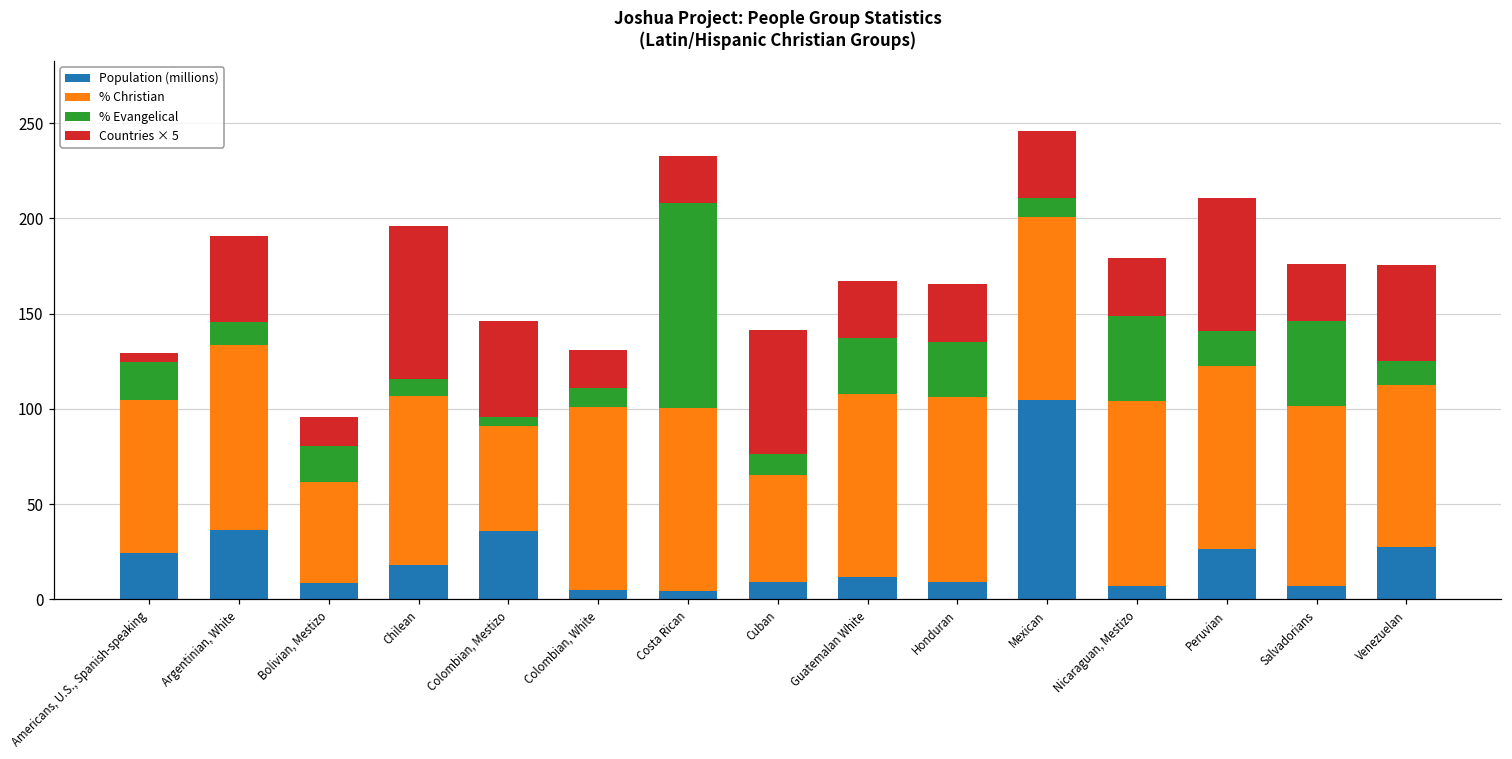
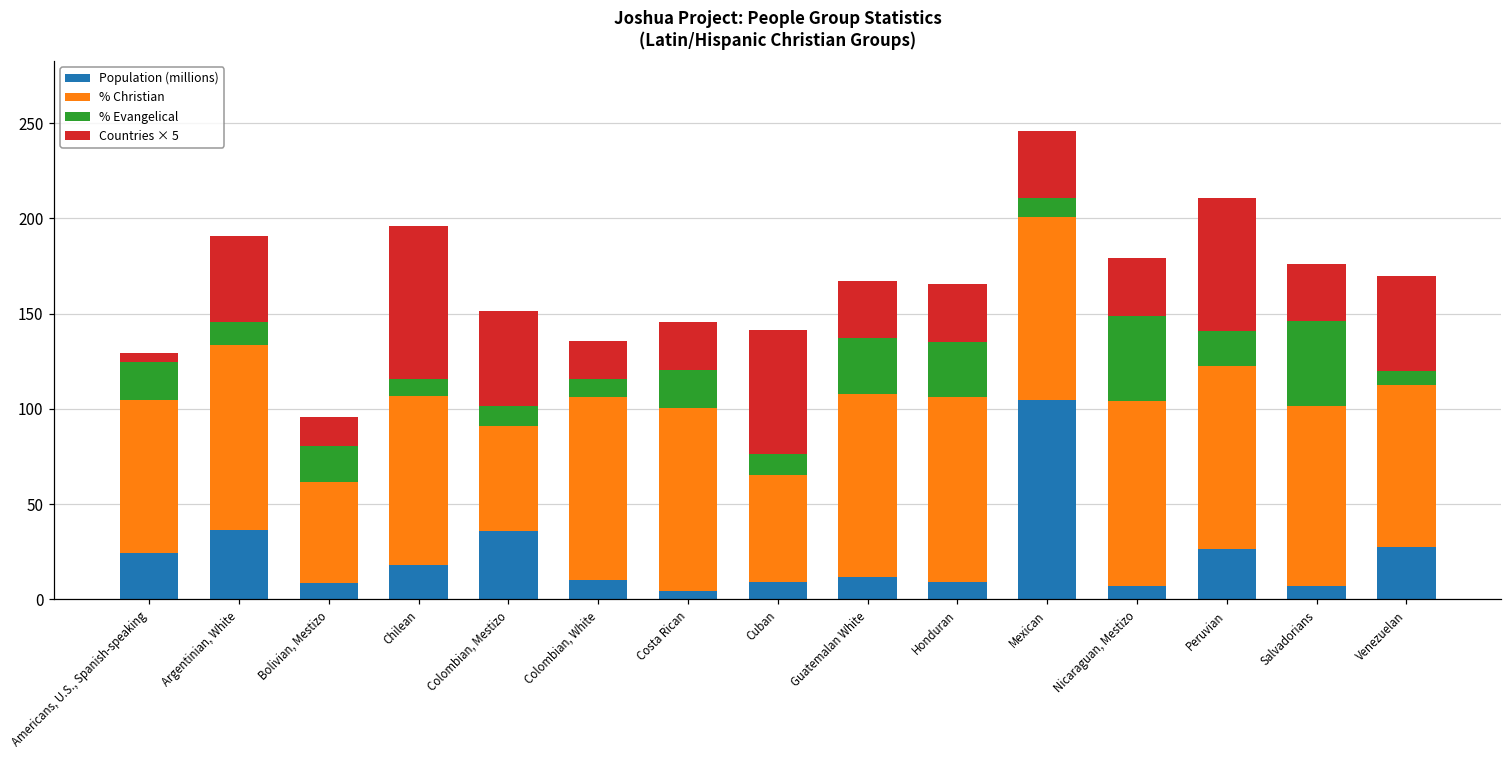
  {
    "Population (millions)": {
      "Americans, U.S., Spanish-speaking": 24,
      "Argentinian, White": 37,
      "Bolivian, Mestizo": 9,
      "Chilean": 18,
      "Colombian, Mestizo": 36,
-     "Colombian, White": 5,
+     "Colombian, White": 10,
      "Costa Rican": 4,
      "Cuban": 9,
      "Guatemalan White": 12,
      "Honduran": 9,
      "Mexican": 105,
      "Nicaraguan, Mestizo": 7,
      "Peruvian": 26,
      "Salvadorians": 7,
      "Venezuelan": 27
    },
    "% Christian": {
      "Americans, U.S., Spanish-speaking": 80,
      "Argentinian, White": 97,
      "Bolivian, Mestizo": 53,
      "Chilean": 89,
      "Colombian, Mestizo": 55,
      "Colombian, White": 96,
      "Costa Rican": 96,
      "Cuban": 56,
      "Guatemalan White": 96,
      "Honduran": 97,
      "Mexican": 96,
      "Nicaraguan, Mestizo": 97,
      "Peruvian": 96,
      "Salvadorians": 95,
      "Venezuelan": 85
    },
    "% Evangelical": {
      "Americans, U.S., Spanish-speaking": 20,
      "Argentinian, White": 12,
      "Bolivian, Mestizo": 19,
      "Chilean": 9,
-     "Colombian, Mestizo": 5,
+     "Colombian, Mestizo": 11,
      "Colombian, White": 10,
-     "Costa Rican": 107,
+     "Costa Rican": 20,
      "Cuban": 11,
      "Guatemalan White": 29,
      "Honduran": 29,
      "Mexican": 10,
      "Nicaraguan, Mestizo": 45,
      "Peruvian": 18,
      "Salvadorians": 45,
-     "Venezuelan": 13
+     "Venezuelan": 7
    },
    "Countries × 5": {
      "Americans, U.S., Spanish-speaking": 5,
      "Argentinian, White": 45,
      "Bolivian, Mestizo": 15,
      "Chilean": 80,
      "Colombian, Mestizo": 50,
      "Colombian, White": 20,
      "Costa Rican": 25,
      "Cuban": 65,
      "Guatemalan White": 30,
      "Honduran": 30,
      "Mexican": 35,
      "Nicaraguan, Mestizo": 30,
      "Peruvian": 70,
      "Salvadorians": 30,
      "Venezuelan": 50
    }
  }
